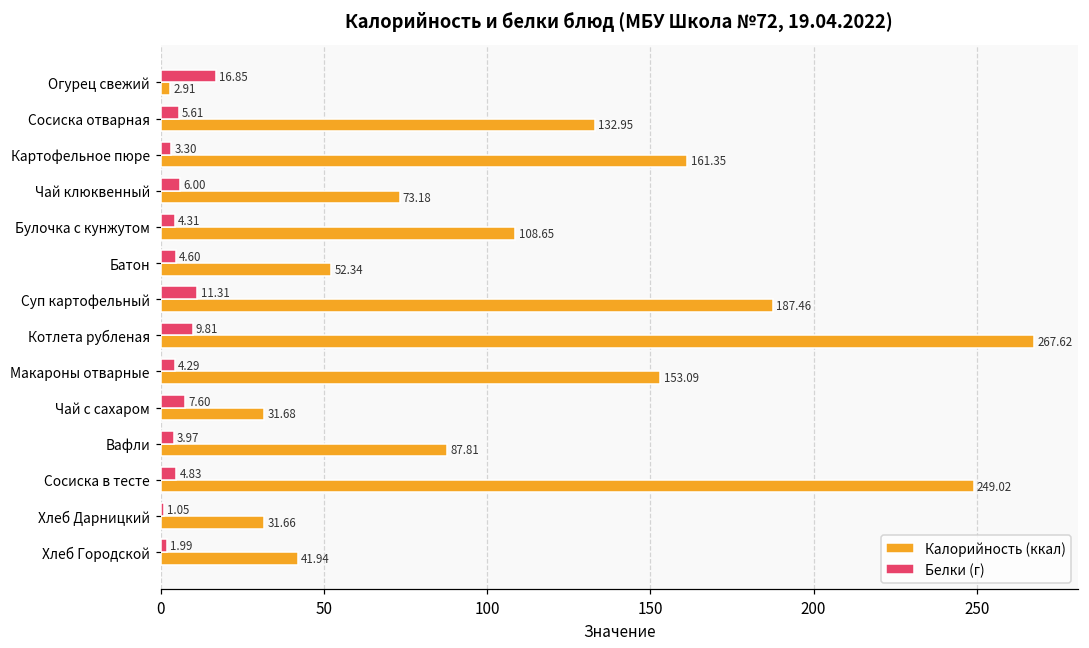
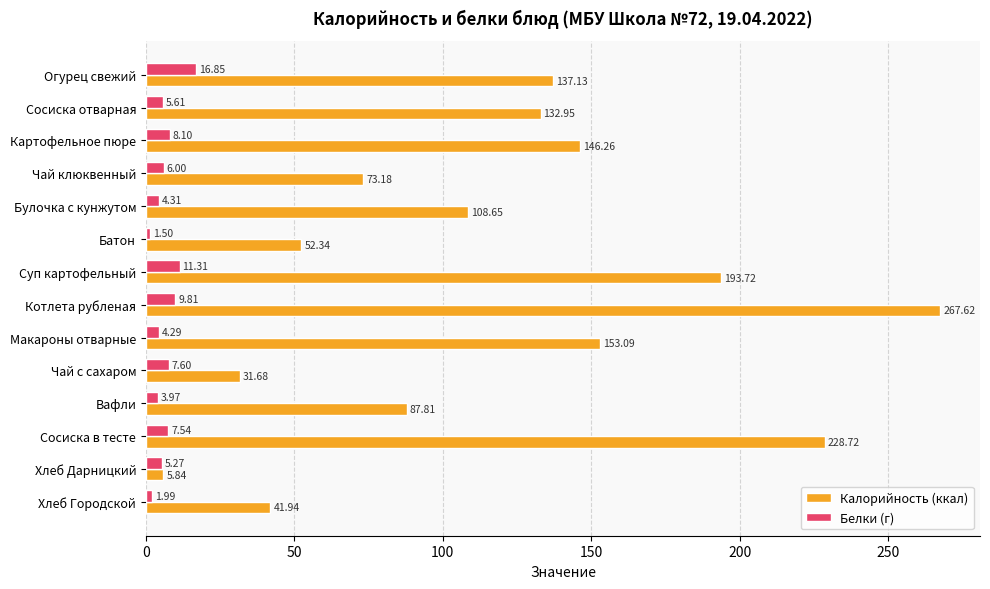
  {
    "Калорийность (ккал)": {
-     "Огурец свежий": 2.91,
+     "Огурец свежий": 137.13,
      "Сосиска отварная": 132.95,
-     "Картофельное пюре": 161.35,
+     "Картофельное пюре": 146.26,
      "Чай клюквенный": 73.18,
      "Булочка с кунжутом": 108.65,
      "Батон": 52.34,
-     "Суп картофельный": 187.46,
+     "Суп картофельный": 193.72,
      "Котлета рубленая": 267.62,
      "Макароны отварные": 153.09,
      "Чай с сахаром": 31.68,
      "Вафли": 87.81,
-     "Сосиска в тесте": 249.02,
-     "Хлеб Дарницкий": 31.66,
+     "Сосиска в тесте": 228.72,
+     "Хлеб Дарницкий": 5.84,
      "Хлеб Городской": 41.94
    },
    "Белки (г)": {
      "Огурец свежий": 16.85,
      "Сосиска отварная": 5.61,
-     "Картофельное пюре": 3.30,
+     "Картофельное пюре": 8.10,
      "Чай клюквенный": 6.00,
      "Булочка с кунжутом": 4.31,
-     "Батон": 4.60,
+     "Батон": 1.50,
      "Суп картофельный": 11.31,
      "Котлета рубленая": 9.81,
      "Макароны отварные": 4.29,
      "Чай с сахаром": 7.60,
      "Вафли": 3.97,
-     "Сосиска в тесте": 4.83,
-     "Хлеб Дарницкий": 1.05,
+     "Сосиска в тесте": 7.54,
+     "Хлеб Дарницкий": 5.27,
      "Хлеб Городской": 1.99
    }
  }
